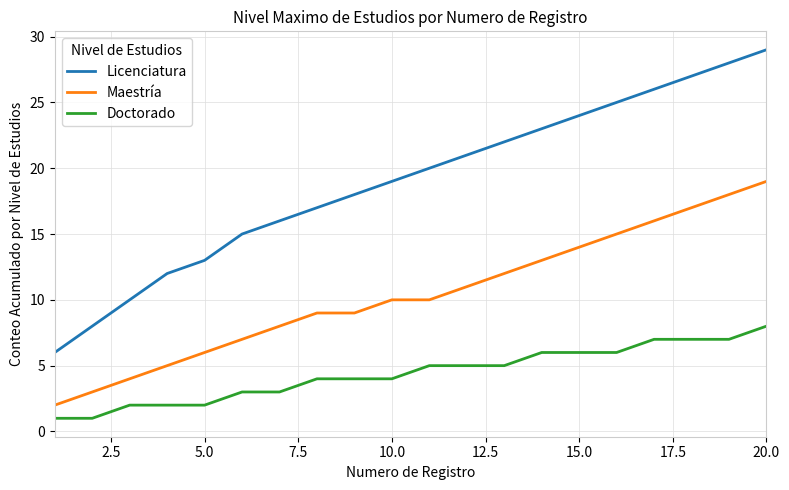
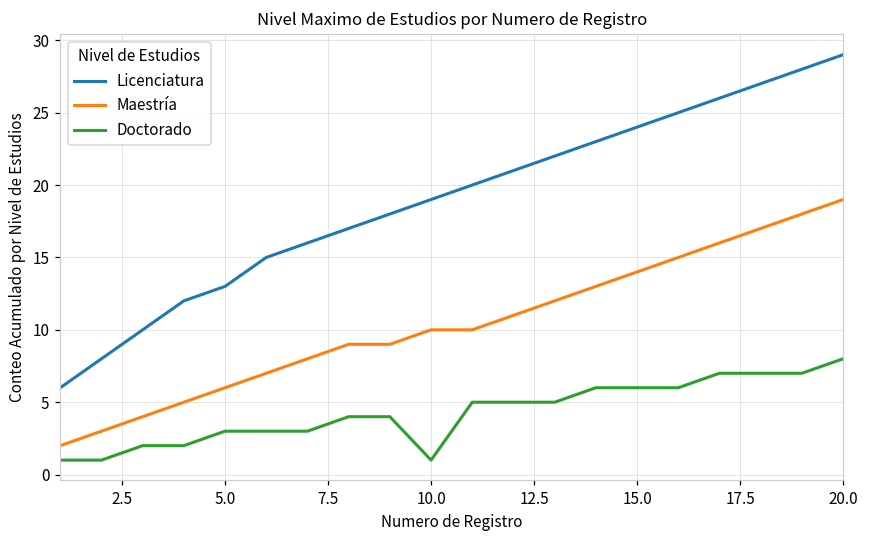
  {
    "Licenciatura": {
      "5.0": 13,
      "10.0": 19,
      "15.0": 24,
      "20.0": 29
    },
    "Maestría": {
      "5.0": 6,
      "10.0": 10,
      "15.0": 14,
      "20.0": 19
    },
    "Doctorado": {
-     "5.0": 2,
-     "10.0": 4,
+     "5.0": 3,
+     "10.0": 1,
      "15.0": 6,
      "20.0": 8
    }
  }
